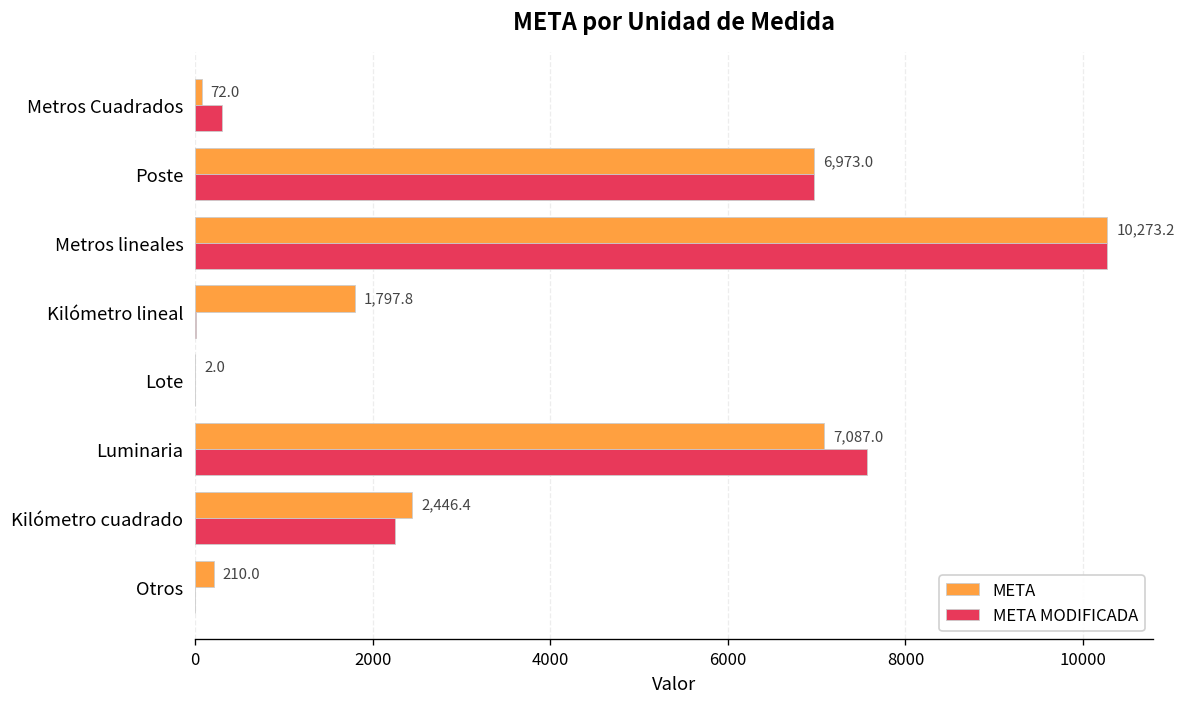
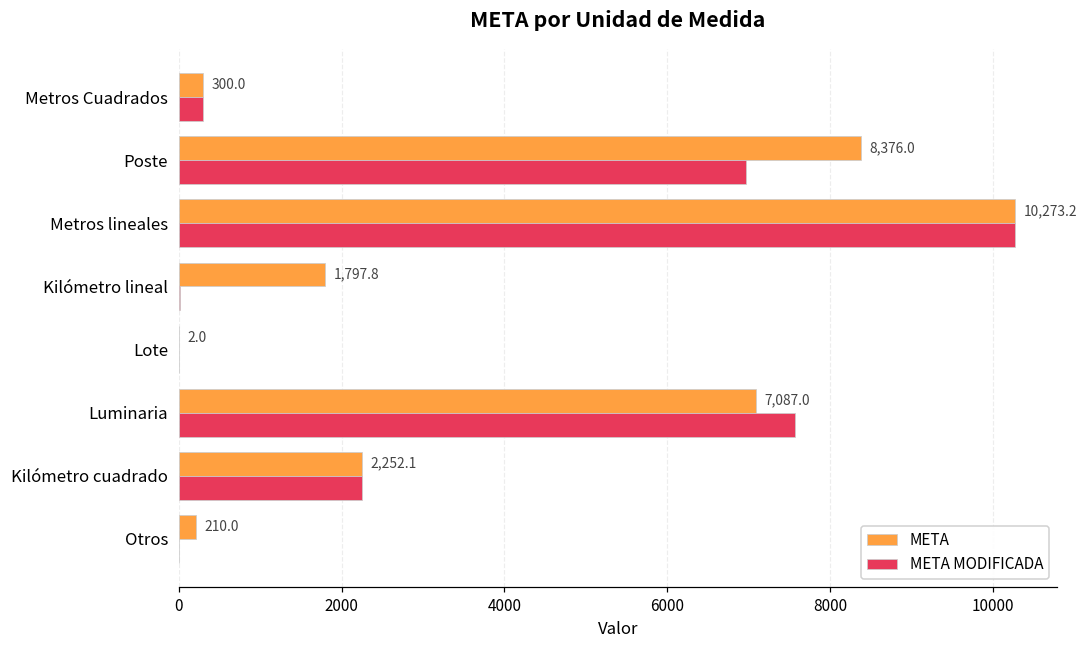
  {
    "META": {
-     "Metros Cuadrados": "72.0",
-     "Poste": "6,973.0",
+     "Metros Cuadrados": "300.0",
+     "Poste": "8,376.0",
      "Metros lineales": "10,273.2",
      "Kilómetro lineal": "1,797.8",
      "Lote": "2.0",
      "Luminaria": "7,087.0",
-     "Kilómetro cuadrado": "2,446.4",
+     "Kilómetro cuadrado": "2,252.1",
      "Otros": "210.0"
    },
    "META MODIFICADA": {
      "Poste": "7000",
      "Luminaria": "7600"
    }
  }
